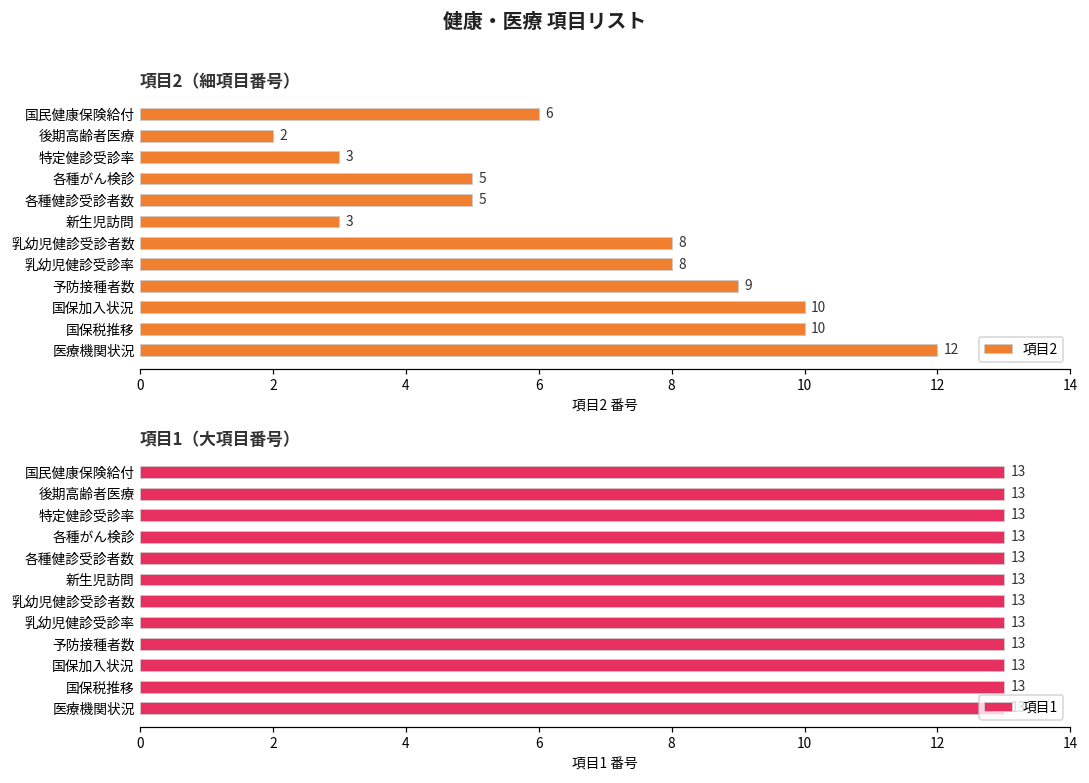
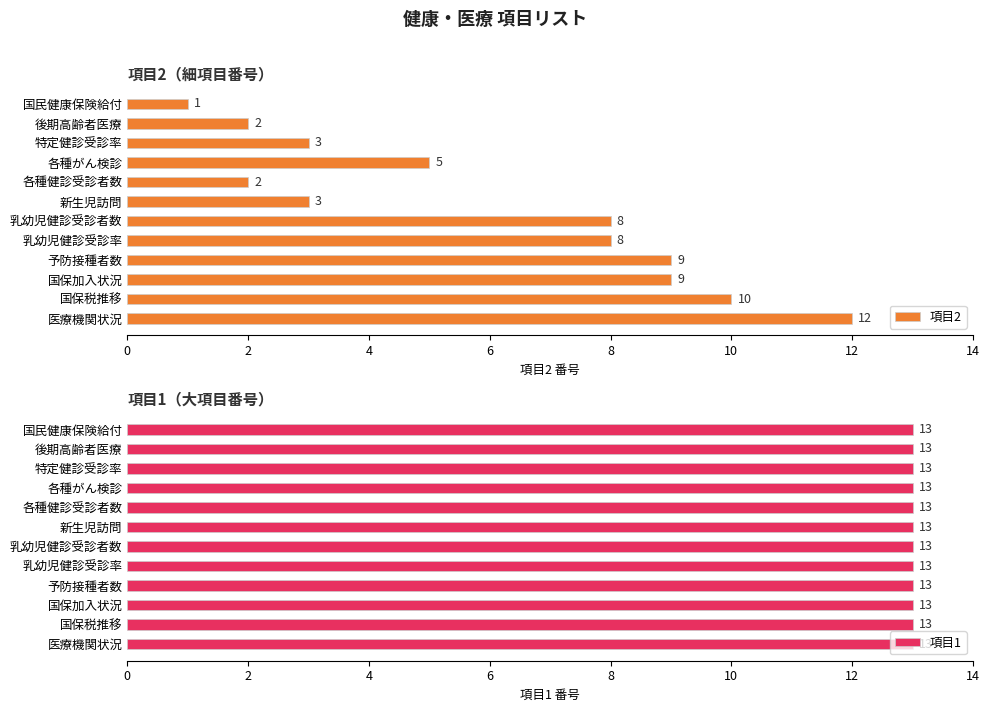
  {
    "項目2（細項目番号）": {
-     "国民健康保険給付": 6,
+     "国民健康保険給付": 1,
      "後期高齢者医療": 2,
      "特定健診受診率": 3,
      "各種がん検診": 5,
-     "各種健診受診者数": 5,
+     "各種健診受診者数": 2,
      "新生児訪問": 3,
      "乳幼児健診受診者数": 8,
      "乳幼児健診受診率": 8,
      "予防接種者数": 9,
-     "国保加入状況": 10,
+     "国保加入状況": 9,
      "国保税推移": 10,
      "医療機関状況": 12
    },
    "項目1（大項目番号）": {
      "国民健康保険給付": 13,
      "後期高齢者医療": 13,
      "特定健診受診率": 13,
      "各種がん検診": 13,
      "各種健診受診者数": 13,
      "新生児訪問": 13,
      "乳幼児健診受診者数": 13,
      "乳幼児健診受診率": 13,
      "予防接種者数": 13,
      "国保加入状況": 13,
      "国保税推移": 13
    }
  }
